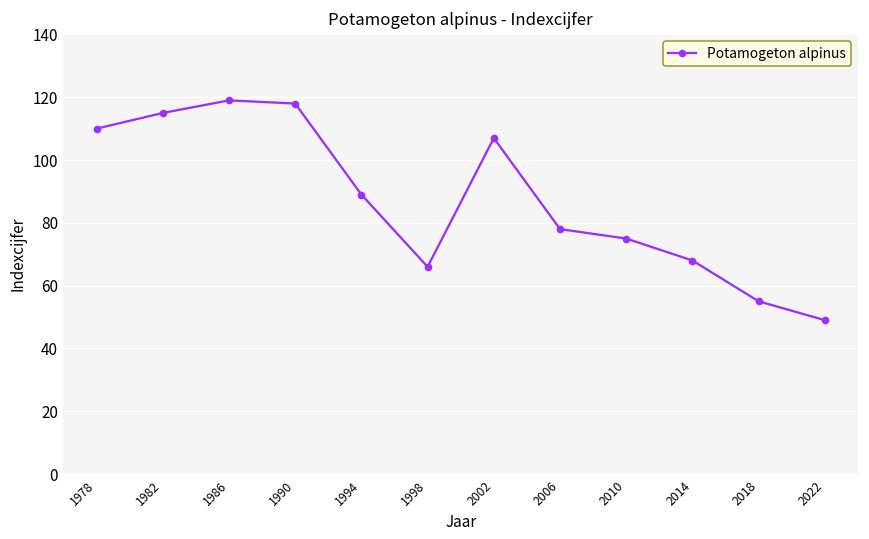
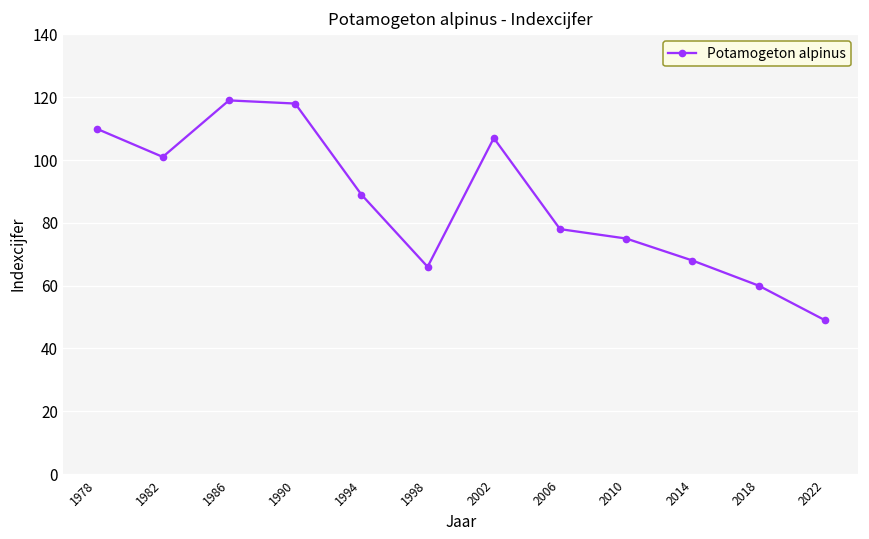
  {
    "1978": 110,
-   "1982": 115,
+   "1982": 101,
    "1986": 119,
    "1990": 118,
    "1994": 89,
    "1998": 66,
    "2002": 107,
    "2006": 78,
    "2010": 75,
    "2014": 68,
-   "2018": 55,
+   "2018": 60,
    "2022": 49
  }
